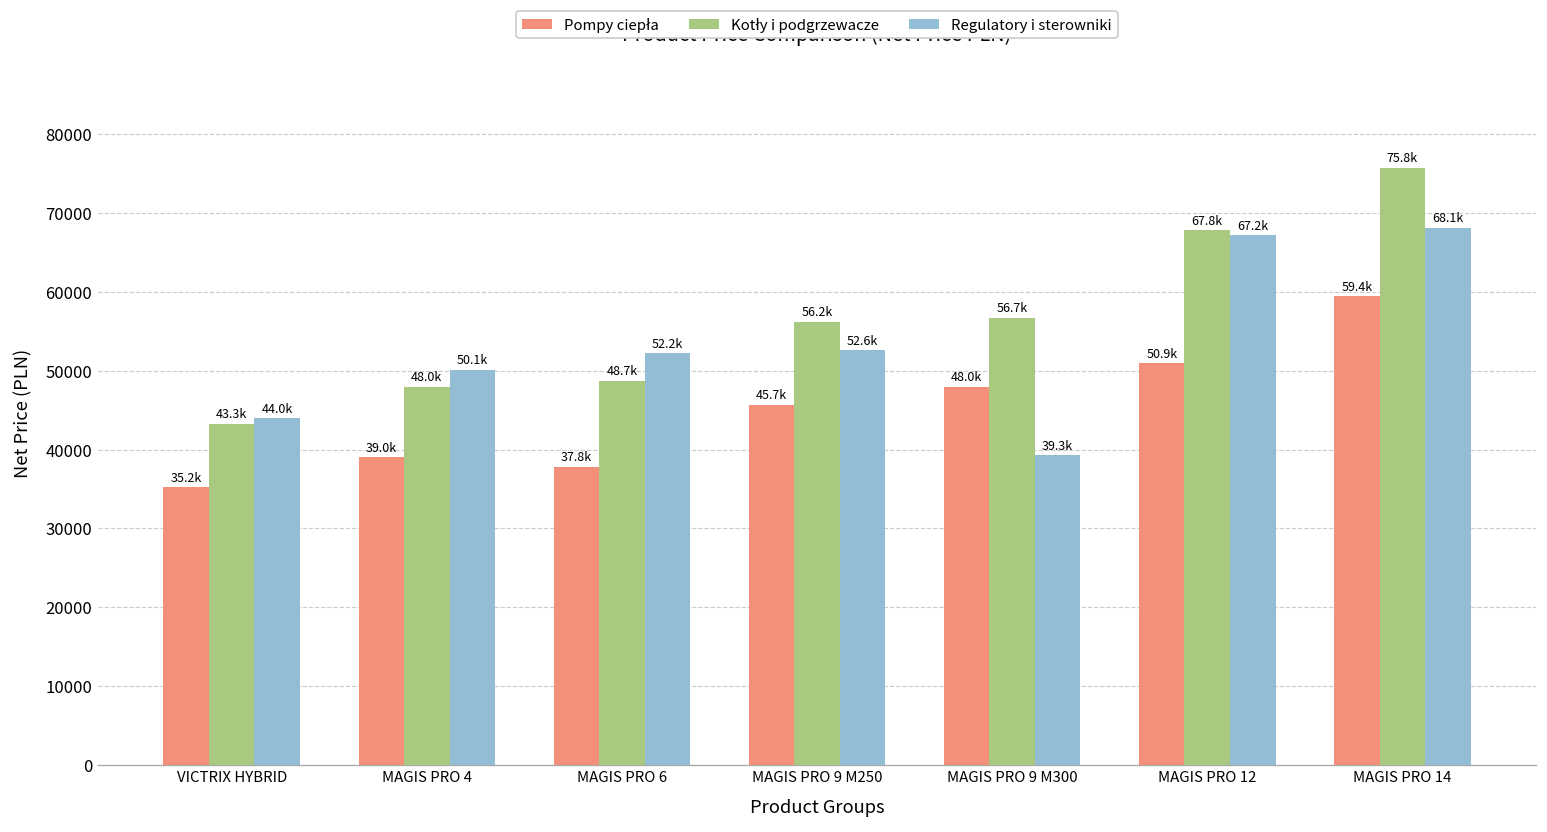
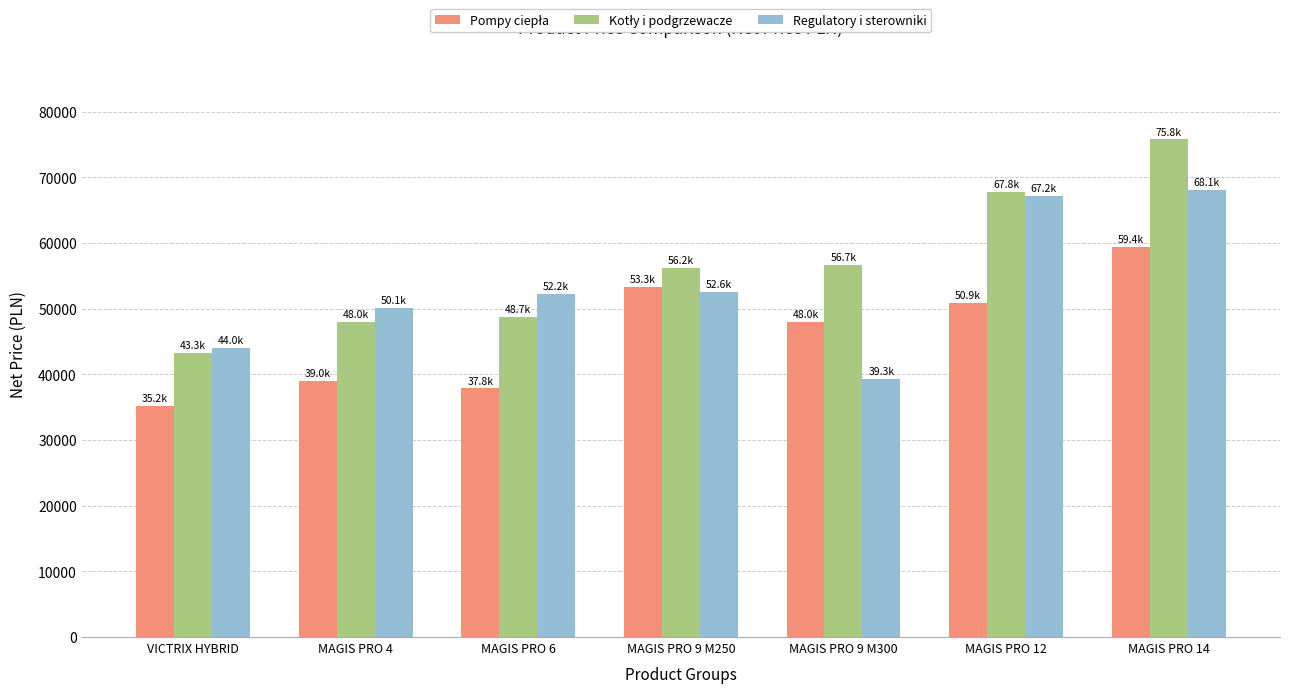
  {
    "Pompy ciepła": {
      "VICTRIX HYBRID": "35.2k",
      "MAGIS PRO 4": "39.0k",
      "MAGIS PRO 6": "37.8k",
-     "MAGIS PRO 9 M250": "45.7k",
+     "MAGIS PRO 9 M250": "53.3k",
      "MAGIS PRO 9 M300": "48.0k",
      "MAGIS PRO 12": "50.9k",
      "MAGIS PRO 14": "59.4k"
    },
    "Kotły i podgrzewacze": {
      "VICTRIX HYBRID": "43.3k",
      "MAGIS PRO 4": "48.0k",
      "MAGIS PRO 6": "48.7k",
      "MAGIS PRO 9 M250": "56.2k",
      "MAGIS PRO 9 M300": "56.7k",
      "MAGIS PRO 12": "67.8k",
      "MAGIS PRO 14": "75.8k"
    },
    "Regulatory i sterowniki": {
      "VICTRIX HYBRID": "44.0k",
      "MAGIS PRO 4": "50.1k",
      "MAGIS PRO 6": "52.2k",
      "MAGIS PRO 9 M250": "52.6k",
      "MAGIS PRO 9 M300": "39.3k",
      "MAGIS PRO 12": "67.2k",
      "MAGIS PRO 14": "68.1k"
    }
  }
